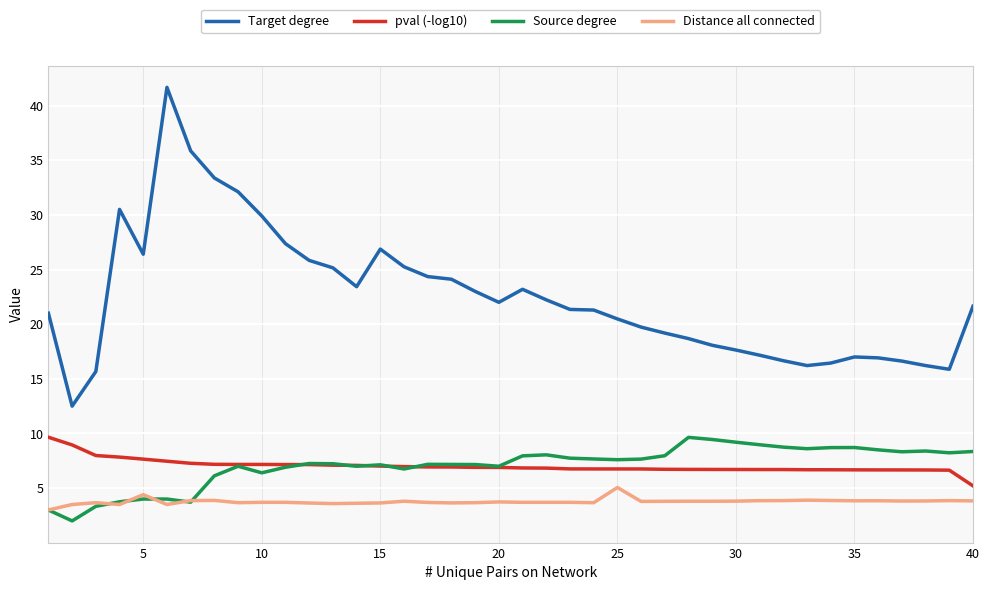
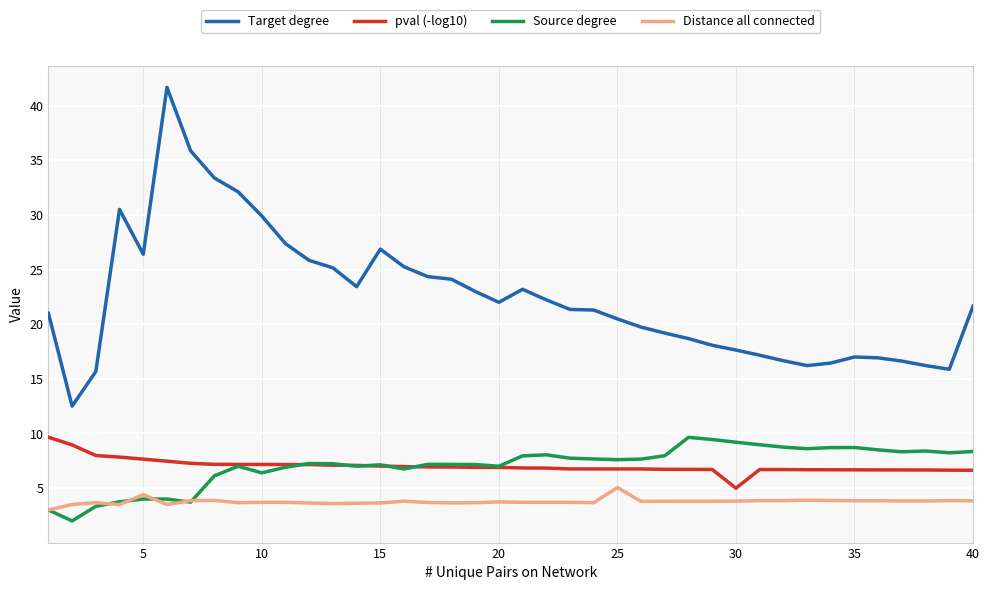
  {
    "Target degree": {
      "5": 26.4,
      "10": 29.9,
      "15": 26.9,
      "20": 22.0,
      "25": 20.5,
      "30": 17.6,
      "35": 17.0,
      "40": 21.6
    },
    "pval (-log10)": {
      "5": 7.7,
      "10": 7.2,
      "25": 6.8,
-     "30": 6.7,
+     "30": 5.0,
      "35": 6.7,
-     "40": 5.2
+     "40": 6.6
    },
    "Source degree": {
      "5": 4.0,
      "10": 6.4,
      "25": 7.6,
      "30": 9.2,
      "35": 8.7,
      "40": 8.4
    },
    "Distance all connected": {
      "5": 4.4,
      "10": 3.7,
      "15": 3.6,
      "20": 3.7,
      "25": 5.1,
      "30": 3.8,
      "35": 3.8,
      "40": 3.8
    }
  }
